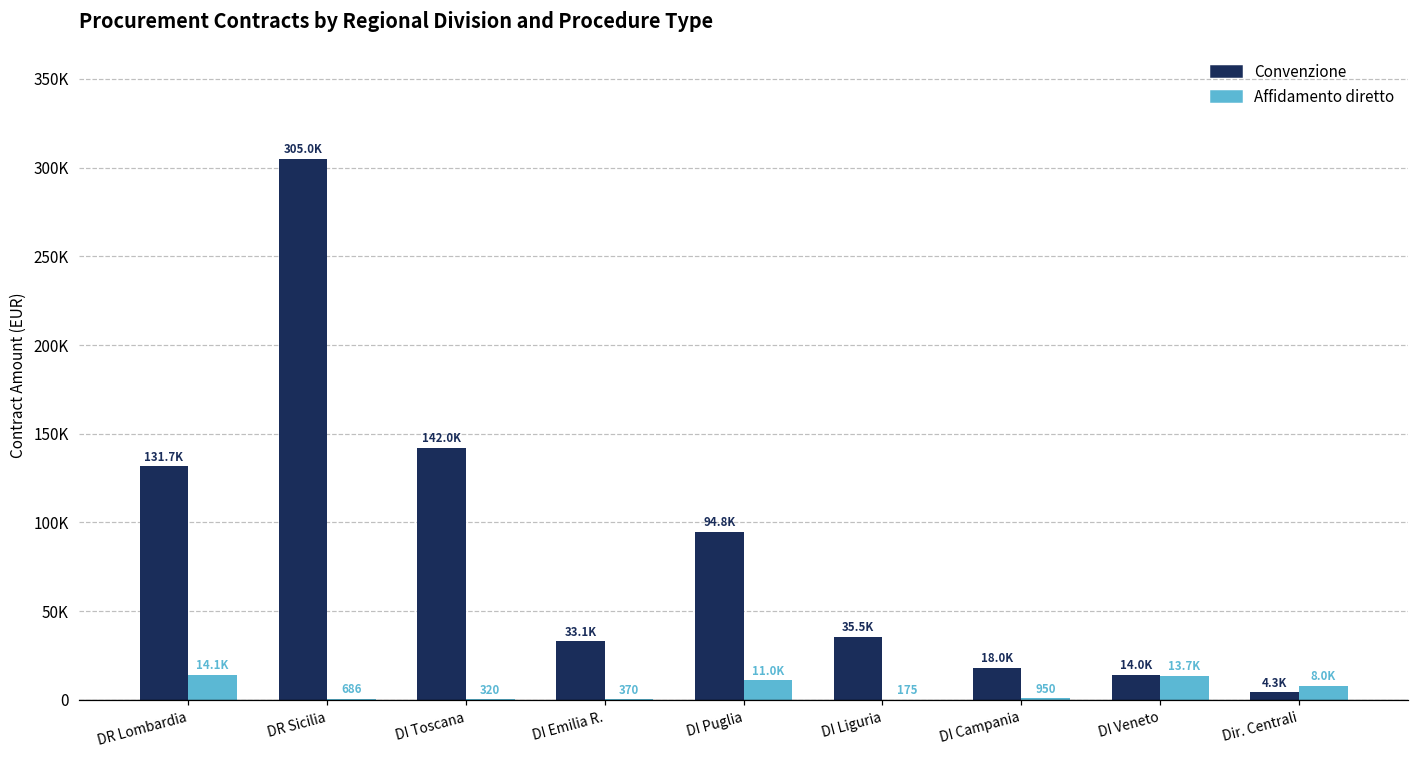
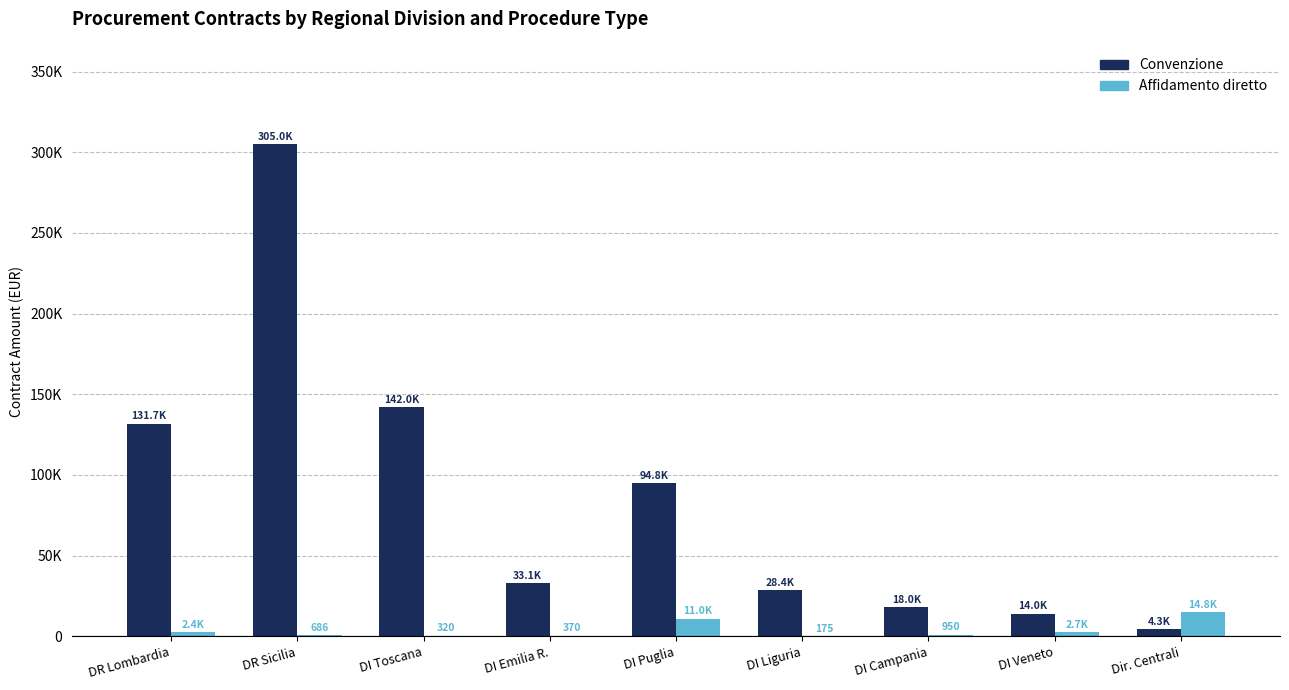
  {
    "Convenzione": {
      "DR Lombardia": "131.7K",
      "DR Sicilia": "305.0K",
      "DI Toscana": "142.0K",
      "DI Emilia R.": "33.1K",
      "DI Puglia": "94.8K",
-     "DI Liguria": "35.5K",
+     "DI Liguria": "28.4K",
      "DI Campania": "18.0K",
      "DI Veneto": "14.0K",
      "Dir. Centrali": "4.3K"
    },
    "Affidamento diretto": {
-     "DR Lombardia": "14.1K",
+     "DR Lombardia": "2.4K",
      "DR Sicilia": "686",
      "DI Toscana": "320",
      "DI Emilia R.": "370",
      "DI Puglia": "11.0K",
      "DI Liguria": "175",
      "DI Campania": "950",
-     "DI Veneto": "13.7K",
-     "Dir. Centrali": "8.0K"
+     "DI Veneto": "2.7K",
+     "Dir. Centrali": "14.8K"
    }
  }
